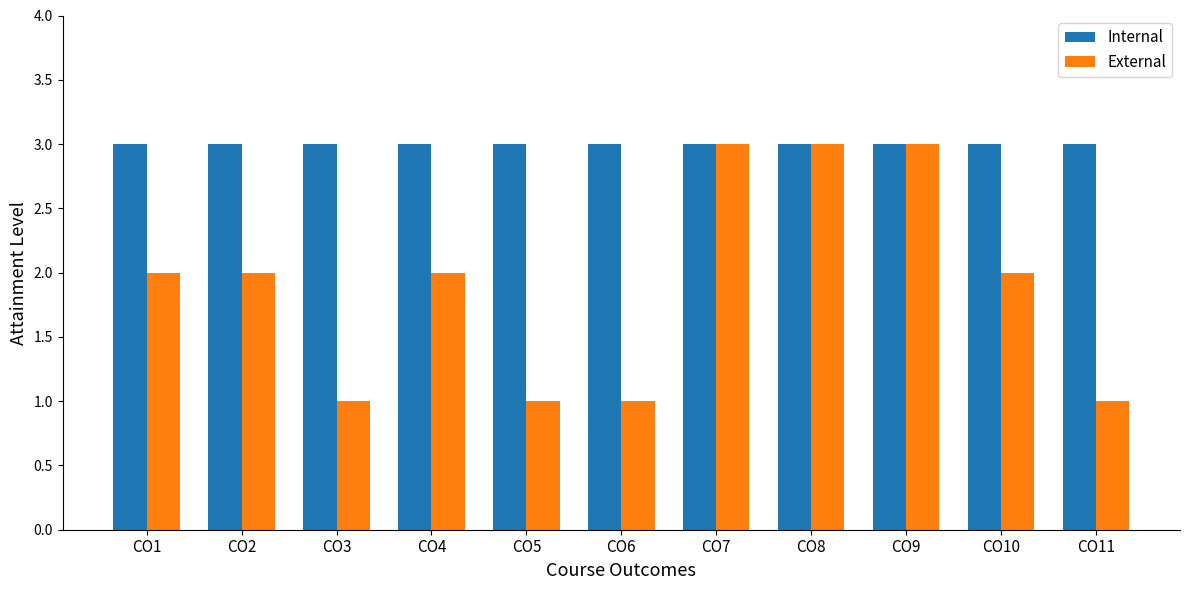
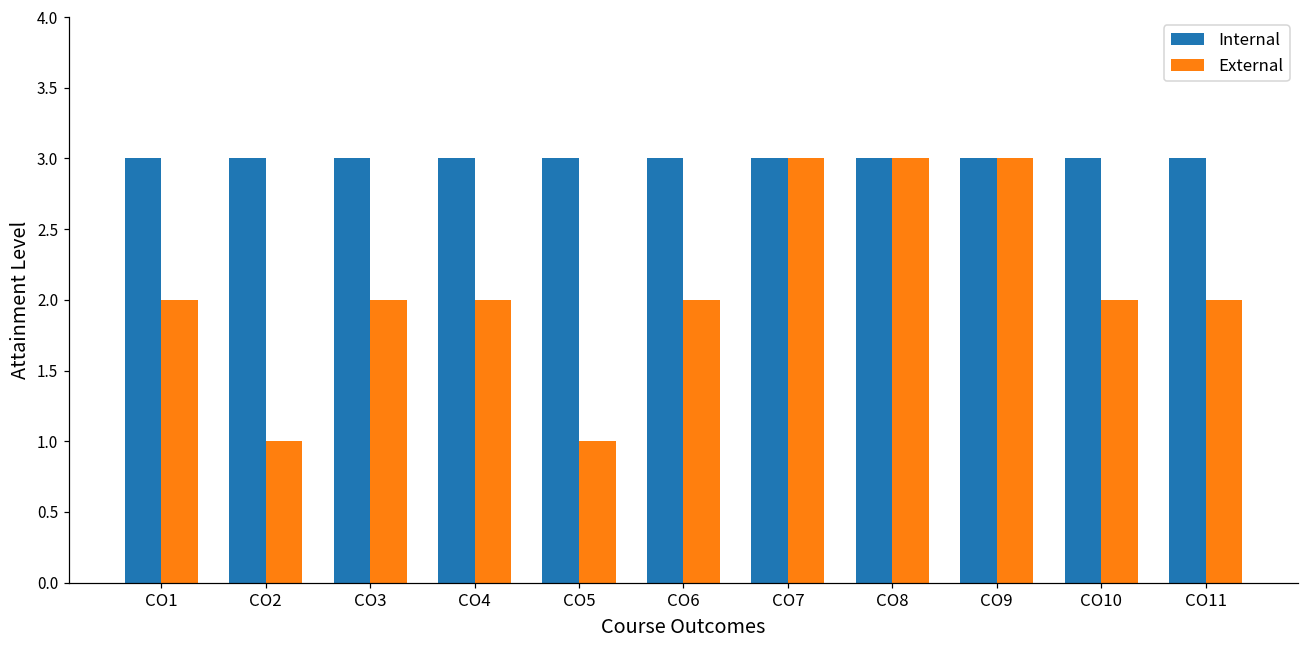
  {
    "Internal": {
      "CO1": 3,
      "CO2": 3,
      "CO3": 3,
      "CO4": 3,
      "CO5": 3,
      "CO6": 3,
      "CO7": 3,
      "CO8": 3,
      "CO9": 3,
      "CO10": 3,
      "CO11": 3
    },
    "External": {
      "CO1": 2,
-     "CO2": 2,
-     "CO3": 1,
+     "CO2": 1,
+     "CO3": 2,
      "CO4": 2,
      "CO5": 1,
-     "CO6": 1,
+     "CO6": 2,
      "CO7": 3,
      "CO8": 3,
      "CO9": 3,
      "CO10": 2,
-     "CO11": 1
+     "CO11": 2
    }
  }
